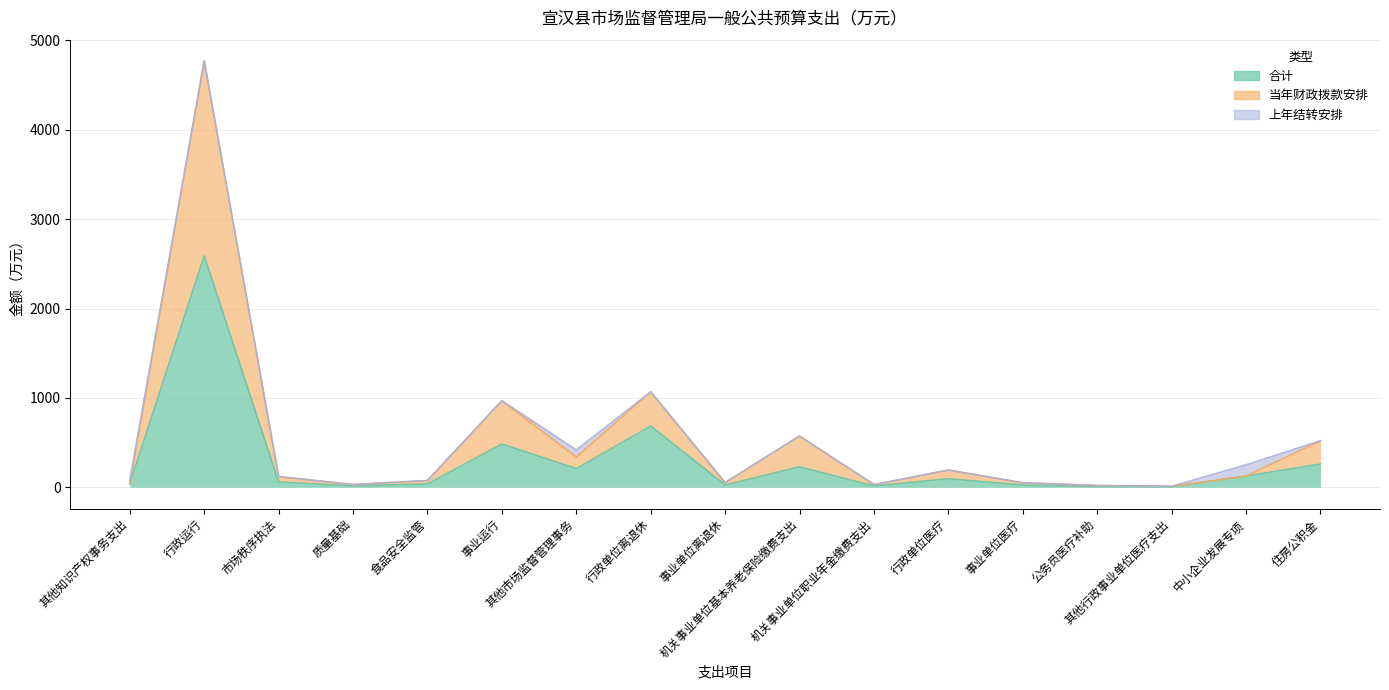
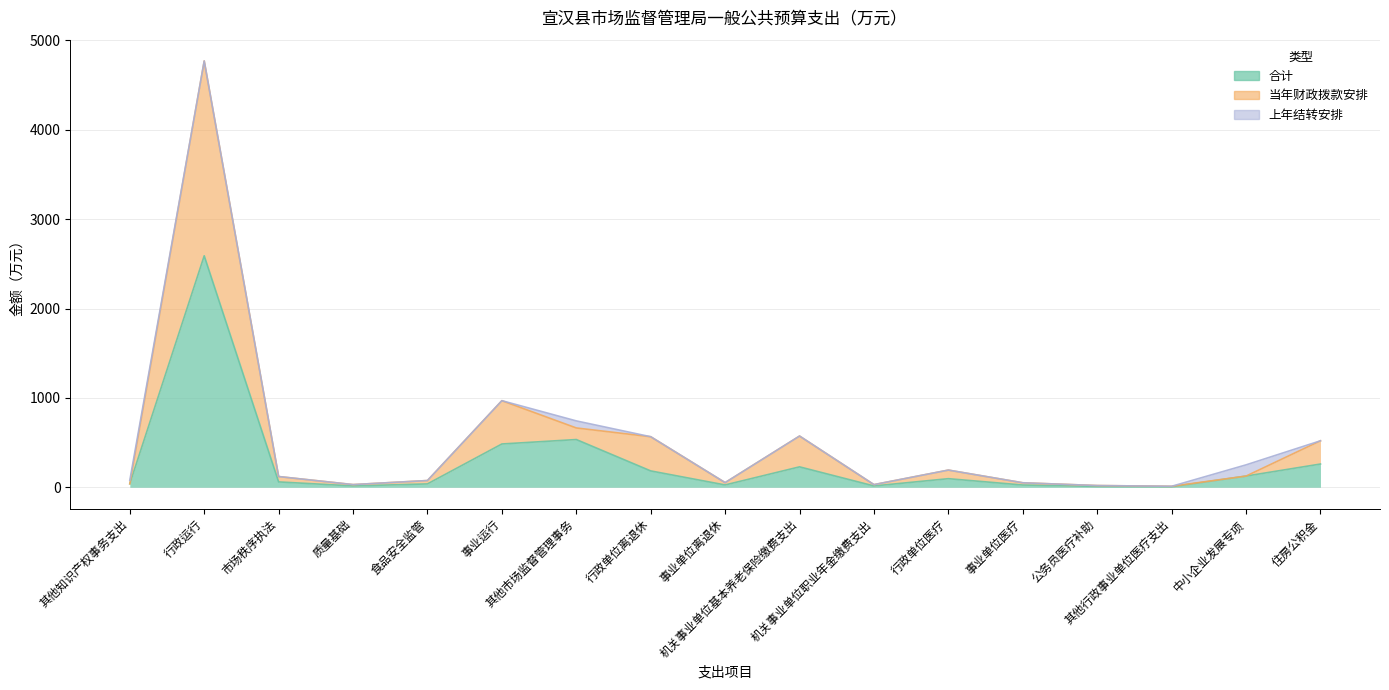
  {
    "合计": {
      "行政运行": 2600,
      "市场秩序执法": 100,
      "食品安全监管": 0,
      "事业运行": 500,
-     "其他市场监督管理事务": 200,
-     "行政单位离退休": 700,
+     "其他市场监督管理事务": 500,
+     "行政单位离退休": 200,
      "机关事业单位基本养老保险缴费支出": 200,
      "行政单位医疗": 100,
      "住房公积金": 300
    },
    "当年财政拨款安排": {
      "其他市场监督管理事务": 100
    },
    "上年结转安排": {
      "其他知识产权事务支出": 0,
      "其他市场监督管理事务": 100,
      "中小企业发展专项": 100
    }
  }
